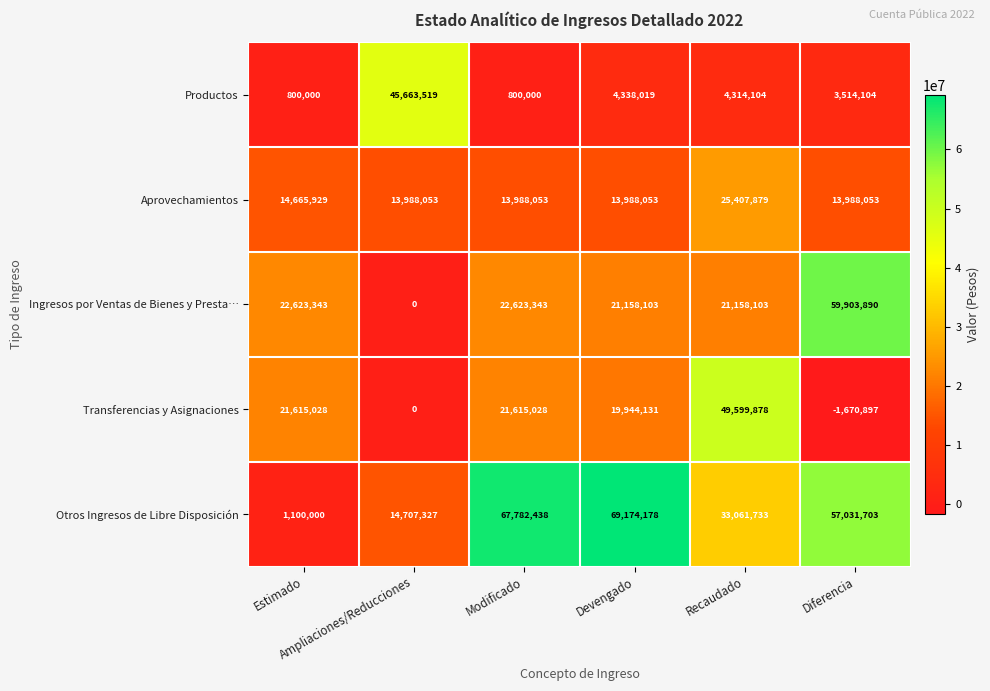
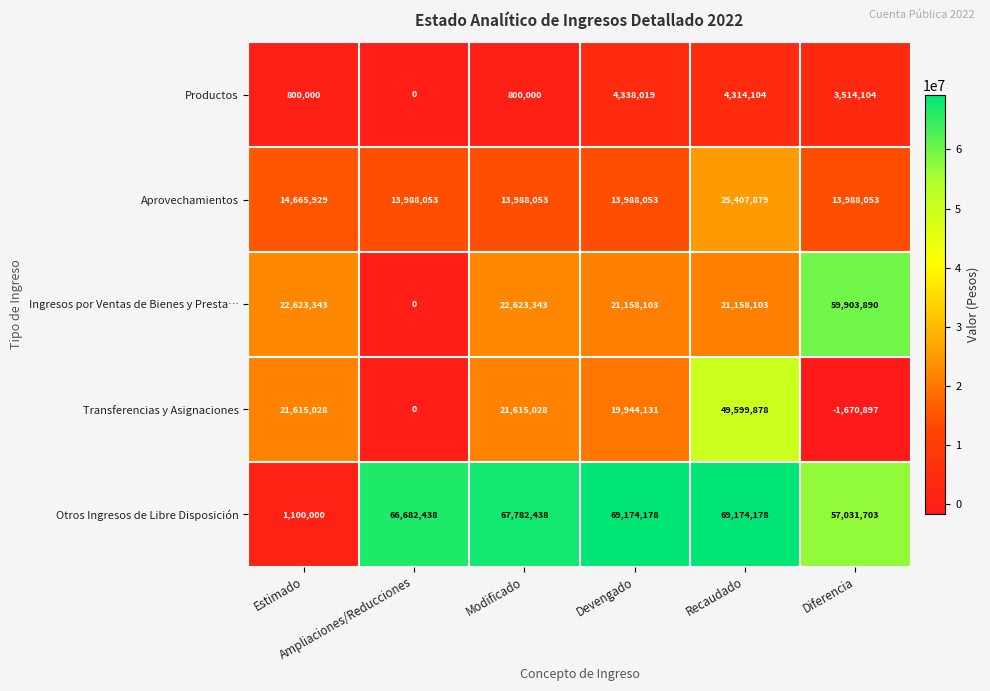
  {
    "Productos": {
      "Estimado": "800,000",
-     "Ampliaciones/Reducciones": "45,663,519",
+     "Ampliaciones/Reducciones": "0",
      "Modificado": "800,000",
      "Devengado": "4,338,019",
      "Recaudado": "4,314,104",
      "Diferencia": "3,514,104"
    },
    "Aprovechamientos": {
      "Estimado": "14,665,929",
      "Ampliaciones/Reducciones": "13,988,053",
      "Modificado": "13,988,053",
      "Devengado": "13,988,053",
      "Recaudado": "25,407,879",
      "Diferencia": "13,988,053"
    },
    "Ingresos por Ventas de Bienes y Presta…": {
      "Estimado": "22,623,343",
      "Ampliaciones/Reducciones": "0",
      "Modificado": "22,623,343",
      "Devengado": "21,158,103",
      "Recaudado": "21,158,103",
      "Diferencia": "59,903,890"
    },
    "Transferencias y Asignaciones": {
      "Estimado": "21,615,028",
      "Ampliaciones/Reducciones": "0",
      "Modificado": "21,615,028",
      "Devengado": "19,944,131",
      "Recaudado": "49,599,878",
      "Diferencia": "-1,670,897"
    },
    "Otros Ingresos de Libre Disposición": {
      "Estimado": "1,100,000",
-     "Ampliaciones/Reducciones": "14,707,327",
+     "Ampliaciones/Reducciones": "66,682,438",
      "Modificado": "67,782,438",
      "Devengado": "69,174,178",
-     "Recaudado": "33,061,733",
+     "Recaudado": "69,174,178",
      "Diferencia": "57,031,703"
    }
  }
